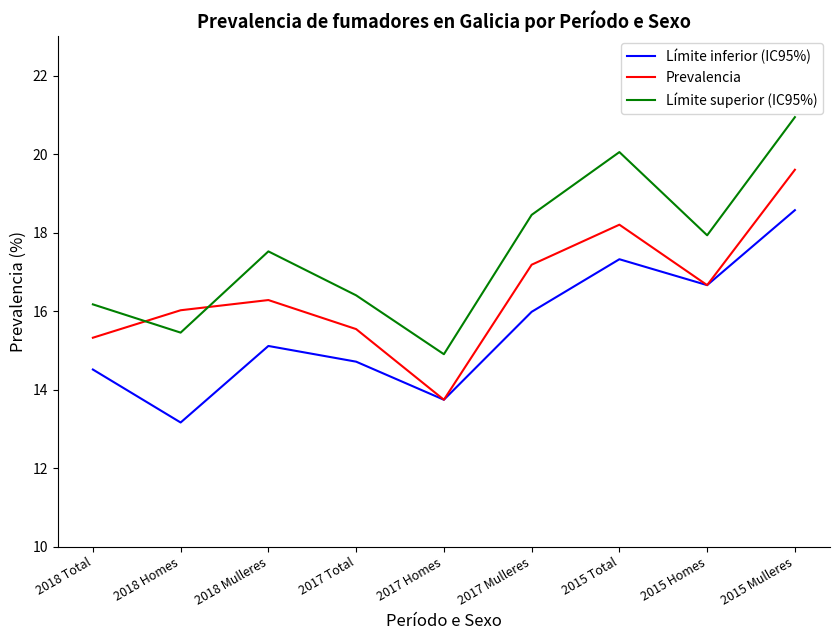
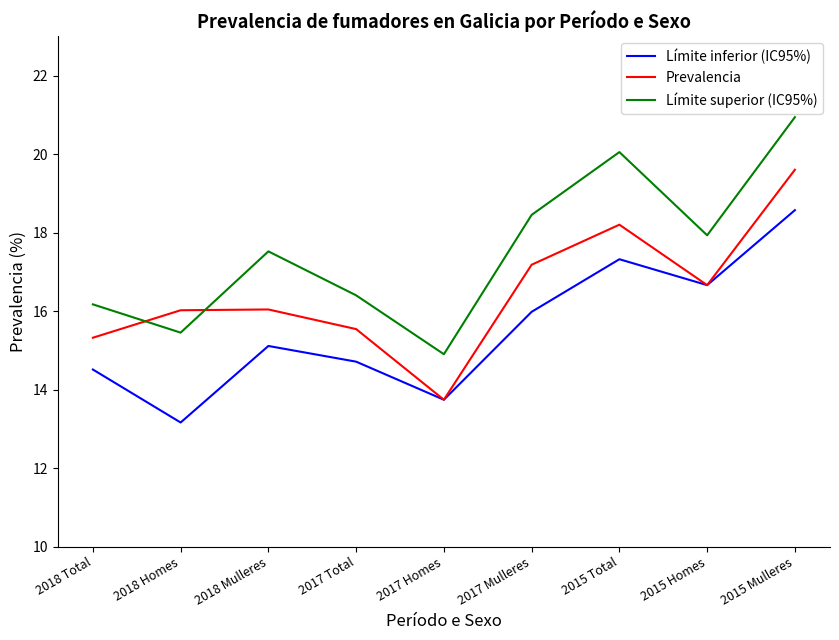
  {
    "Límite inferior (IC95%)": {
      "2018 Total": 14.5,
      "2018 Homes": 13.2,
      "2018 Mulleres": 15.1,
      "2017 Total": 14.7,
      "2017 Mulleres": 16.0,
      "2015 Total": 17.3,
      "2015 Mulleres": 18.6
    },
    "Prevalencia": {
      "2018 Total": 15.3,
      "2018 Homes": 16.0,
-     "2018 Mulleres": 16.3,
+     "2018 Mulleres": 16.0,
      "2017 Total": 15.5,
      "2017 Mulleres": 17.2,
      "2015 Total": 18.2,
      "2015 Mulleres": 19.6
    },
    "Límite superior (IC95%)": {
      "2018 Total": 16.2,
      "2018 Homes": 15.5,
      "2018 Mulleres": 17.5,
      "2017 Total": 16.4,
      "2017 Homes": 14.9,
      "2017 Mulleres": 18.5,
      "2015 Total": 20.1,
      "2015 Homes": 17.9,
      "2015 Mulleres": 20.9
    }
  }
